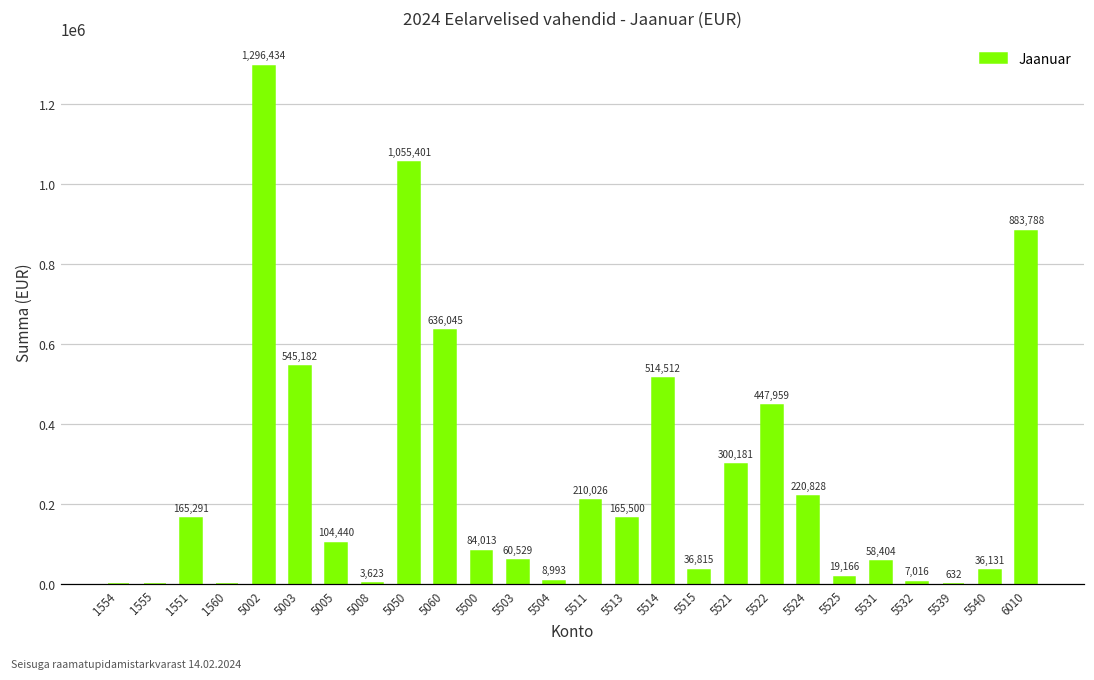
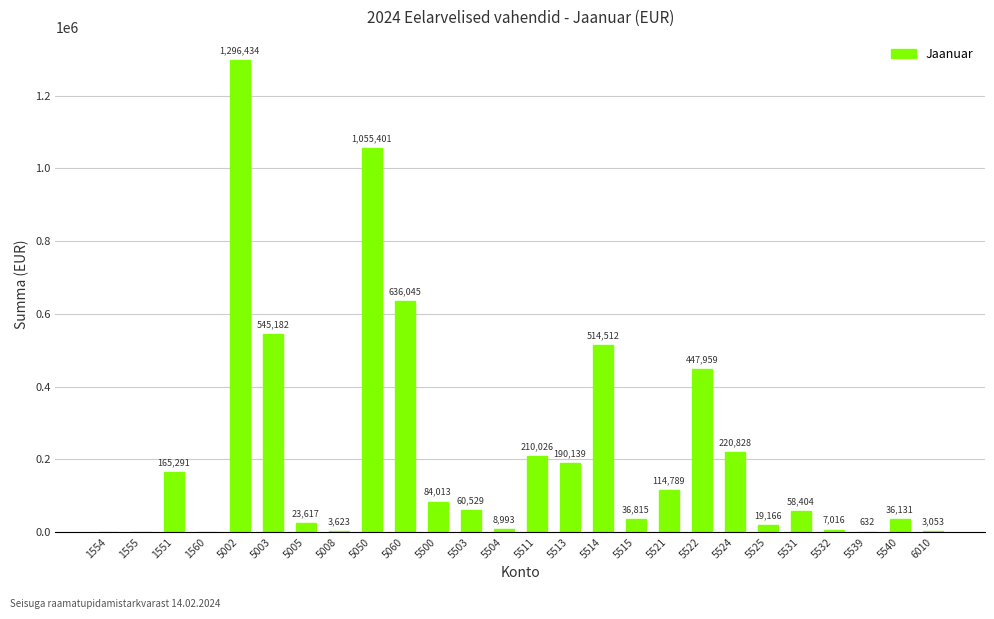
  {
    "1551": "165,291",
    "5002": "1,296,434",
    "5003": "545,182",
-   "5005": "104,440",
+   "5005": "23,617",
    "5008": "3,623",
    "5050": "1,055,401",
    "5060": "636,045",
    "5500": "84,013",
    "5503": "60,529",
    "5504": "8,993",
    "5511": "210,026",
-   "5513": "165,500",
+   "5513": "190,139",
    "5514": "514,512",
    "5515": "36,815",
-   "5521": "300,181",
+   "5521": "114,789",
    "5522": "447,959",
    "5524": "220,828",
    "5525": "19,166",
    "5531": "58,404",
    "5532": "7,016",
    "5539": "632",
    "5540": "36,131",
-   "6010": "883,788"
+   "6010": "3,053"
  }
